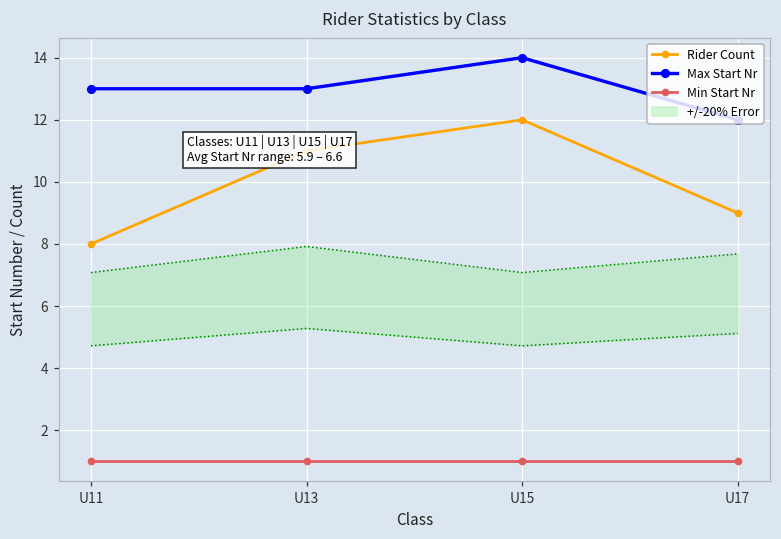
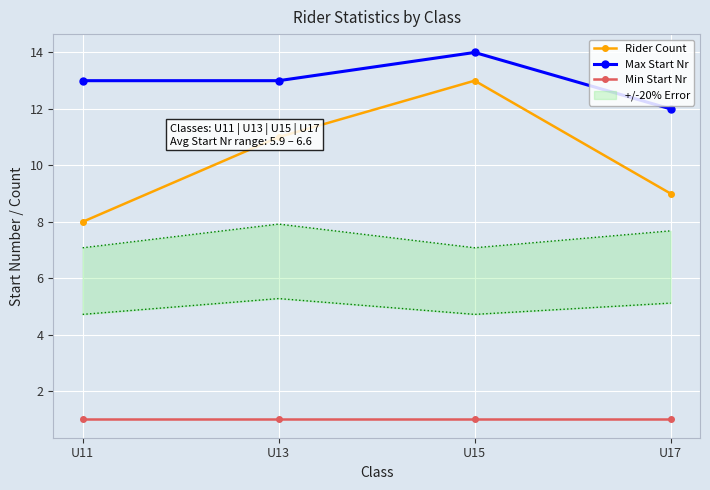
  {
    "Rider Count": {
      "U11": 8,
-     "U15": 12,
+     "U15": 13,
      "U17": 9
    },
    "Max Start Nr": {
      "U11": 13,
      "U13": 13,
      "U15": 14,
      "U17": 12
    },
    "Min Start Nr": {
      "U11": 1,
      "U13": 1,
      "U15": 1,
      "U17": 1
    },
    "+/-20% Error": {
      "U11": 7,
      "U13": 8,
      "U15": 7,
      "U17": 7.7
    }
  }
